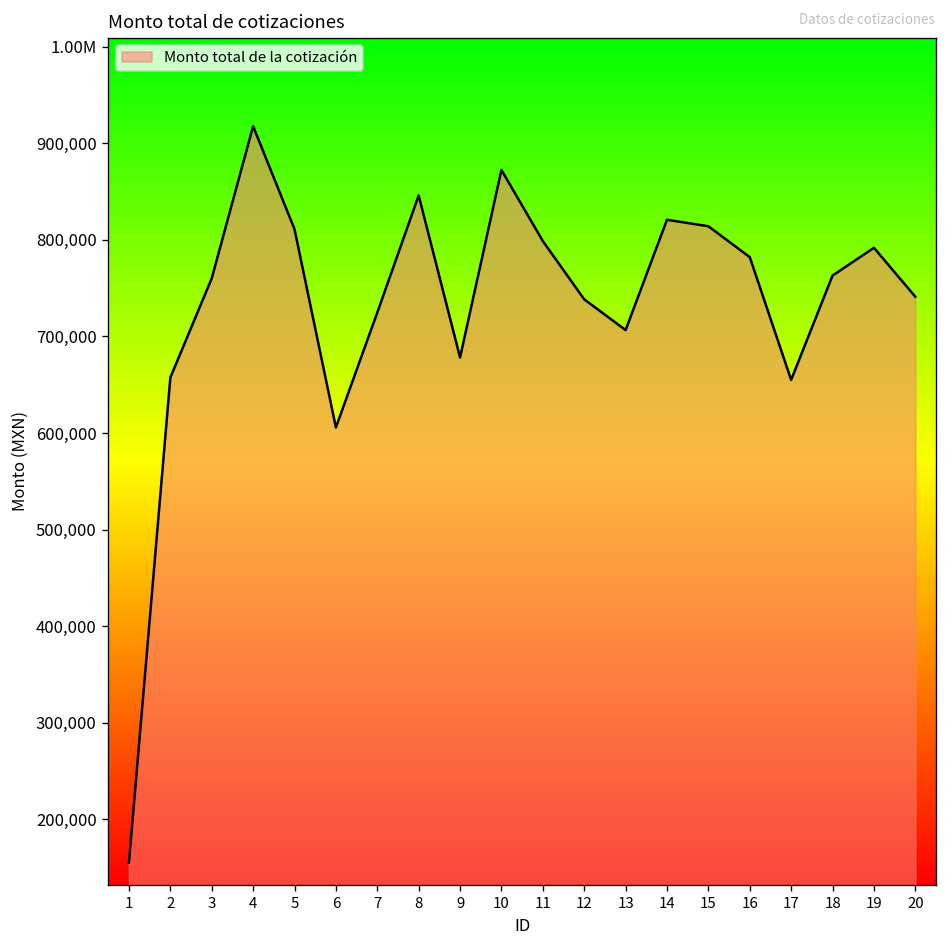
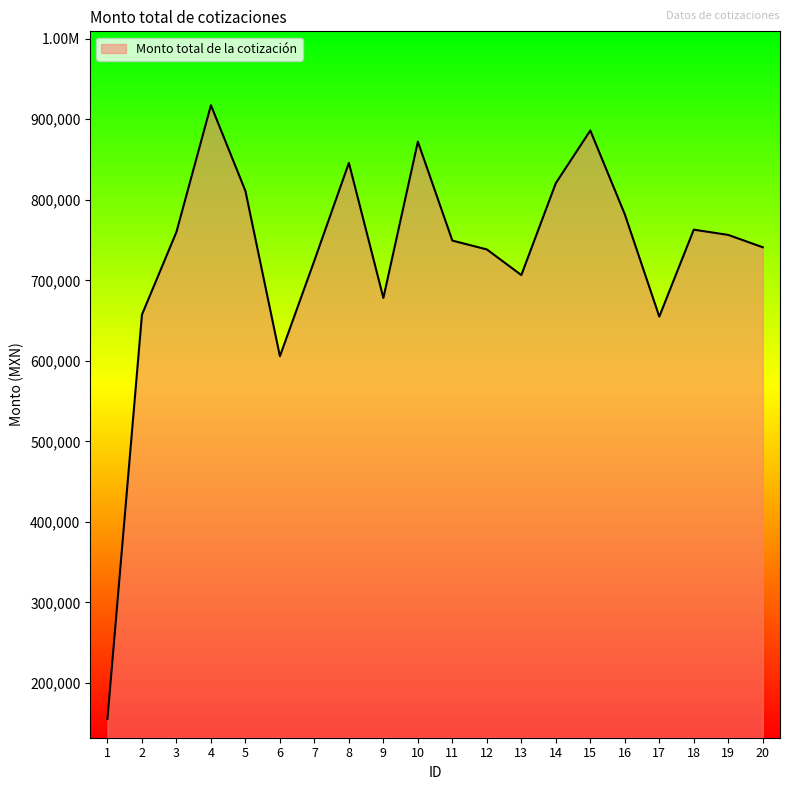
  {
    "1": "160,000",
    "2": "660,000",
    "3": "760,000",
    "4": "920,000",
    "5": "810,000",
    "6": "610,000",
    "7": "720,000",
    "8": "850,000",
    "9": "680,000",
    "10": "870,000",
-   "11": "800,000",
+   "11": "750,000",
    "12": "740,000",
    "13": "710,000",
    "14": "820,000",
-   "15": "810,000",
+   "15": "890,000",
    "16": "780,000",
    "17": "650,000",
    "18": "760,000",
-   "19": "790,000",
+   "19": "760,000",
    "20": "740,000"
  }
